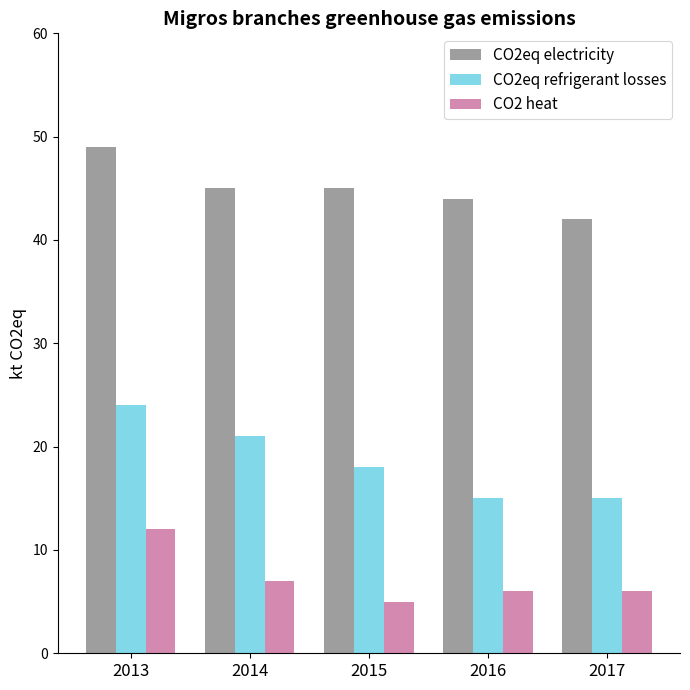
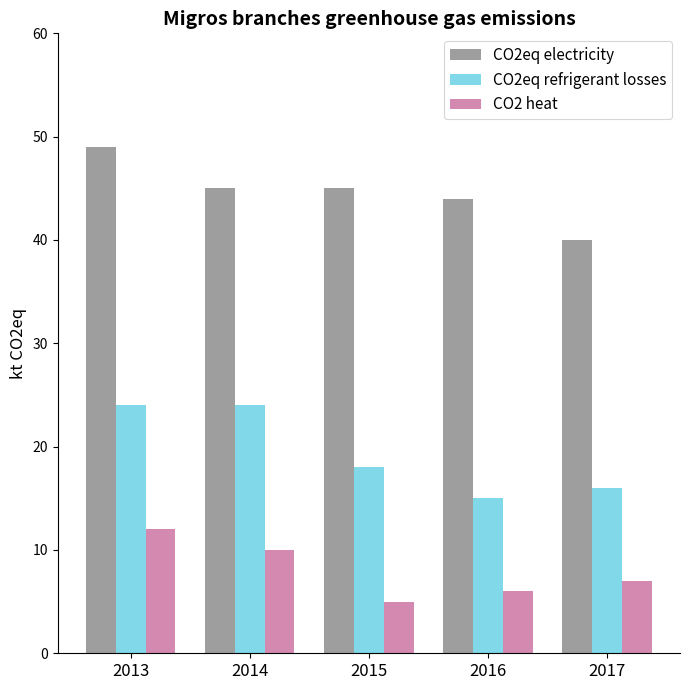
  {
    "CO2eq electricity": {
      "2013": 49,
      "2014": 45,
      "2015": 45,
      "2016": 44,
-     "2017": 42
+     "2017": 40
    },
    "CO2eq refrigerant losses": {
      "2013": 24,
-     "2014": 21,
+     "2014": 24,
      "2015": 18,
      "2016": 15,
-     "2017": 15
+     "2017": 16
    },
    "CO2 heat": {
      "2013": 12,
-     "2014": 7,
+     "2014": 10,
      "2015": 5,
      "2016": 6,
-     "2017": 6
+     "2017": 7
    }
  }
